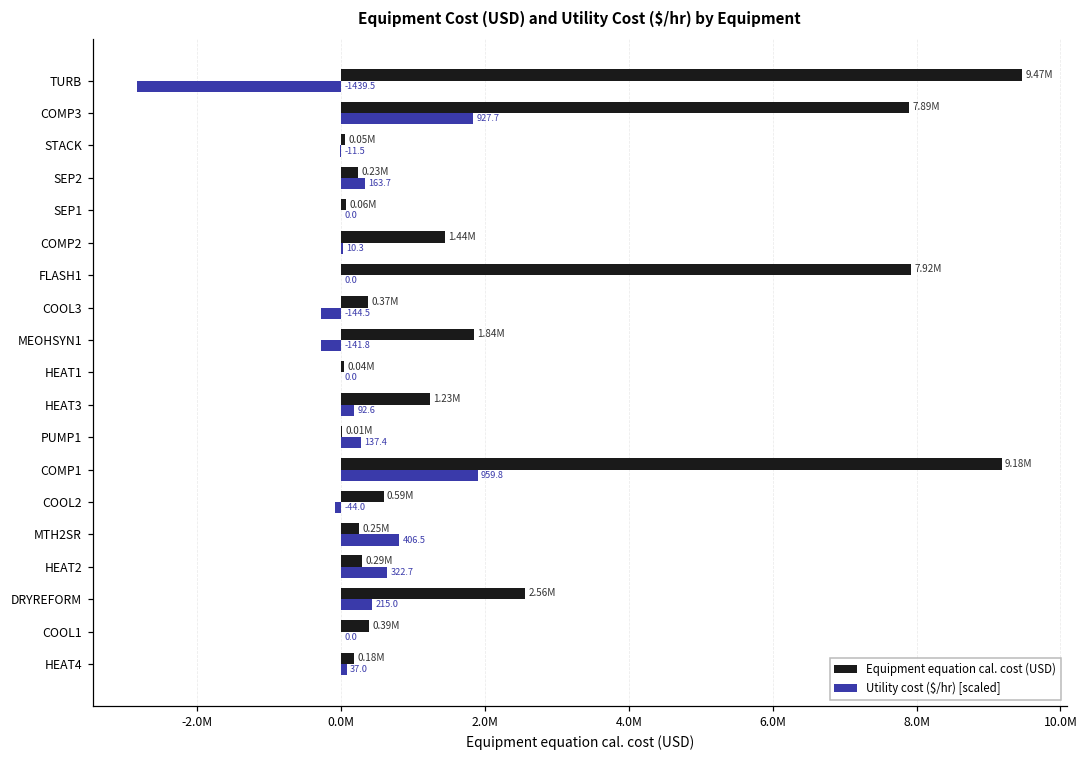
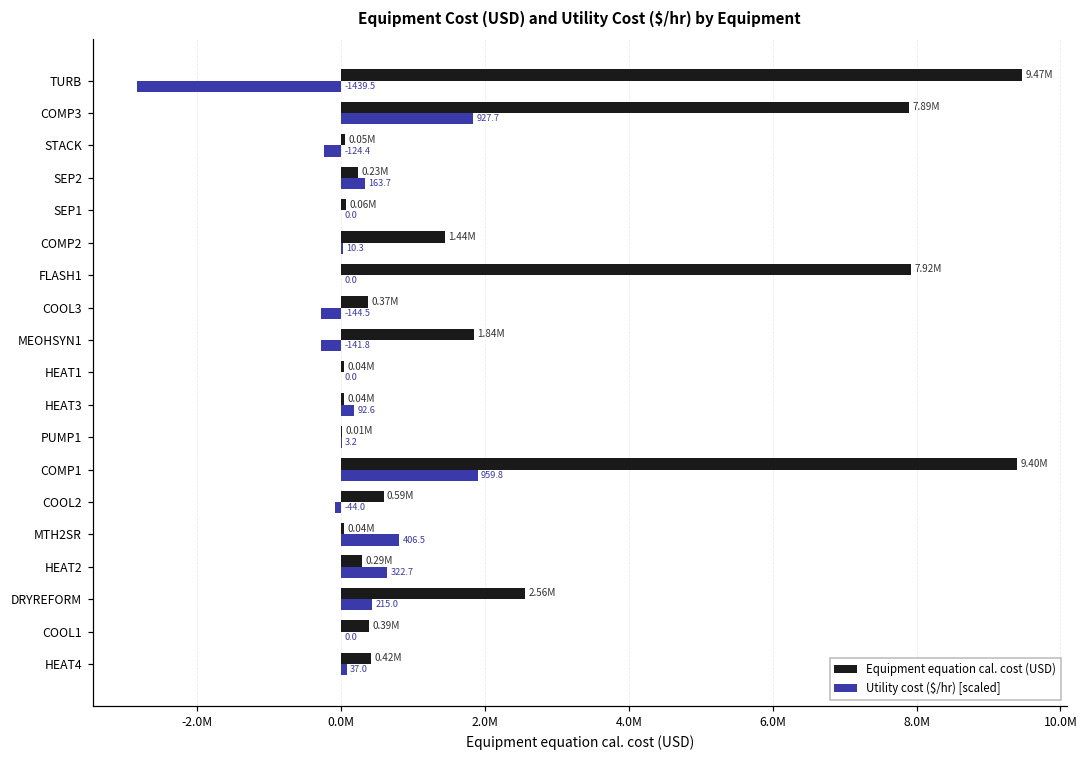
  {
    "Equipment equation cal. cost (USD)": {
      "TURB": "9.47M",
      "COMP3": "7.89M",
      "STACK": "0.05M",
      "SEP2": "0.23M",
      "SEP1": "0.06M",
      "COMP2": "1.44M",
      "FLASH1": "7.92M",
      "COOL3": "0.37M",
      "MEOHSYN1": "1.84M",
      "HEAT1": "0.04M",
-     "HEAT3": "1.23M",
+     "HEAT3": "0.04M",
      "PUMP1": "0.01M",
-     "COMP1": "9.18M",
+     "COMP1": "9.40M",
      "COOL2": "0.59M",
-     "MTH2SR": "0.25M",
+     "MTH2SR": "0.04M",
      "HEAT2": "0.29M",
      "DRYREFORM": "2.56M",
      "COOL1": "0.39M",
-     "HEAT4": "0.18M"
+     "HEAT4": "0.42M"
    },
    "Utility cost ($/hr) [scaled]": {
-     "STACK": "-11.5",
+     "STACK": "-124.4",
      "SEP1": "0.0",
      "FLASH1": "0.0",
      "HEAT1": "0.0",
-     "PUMP1": "137.4",
+     "PUMP1": "3.2",
      "COOL1": "0.0"
    }
  }
